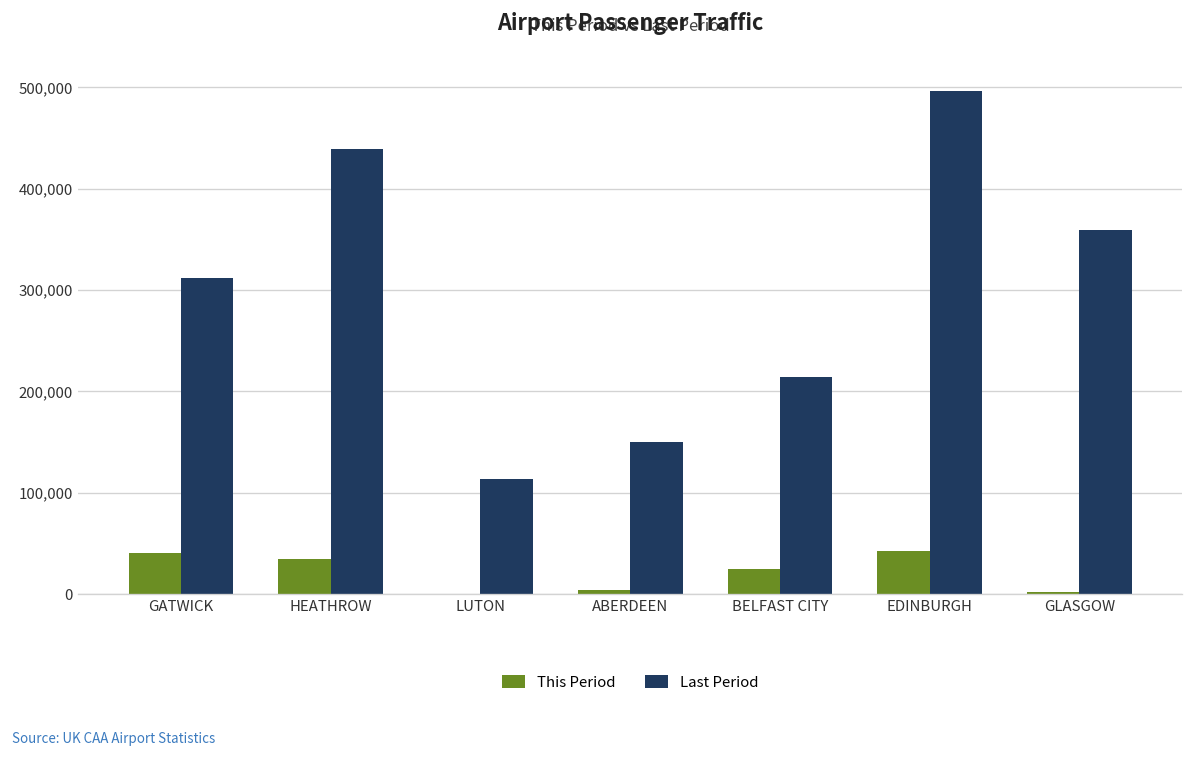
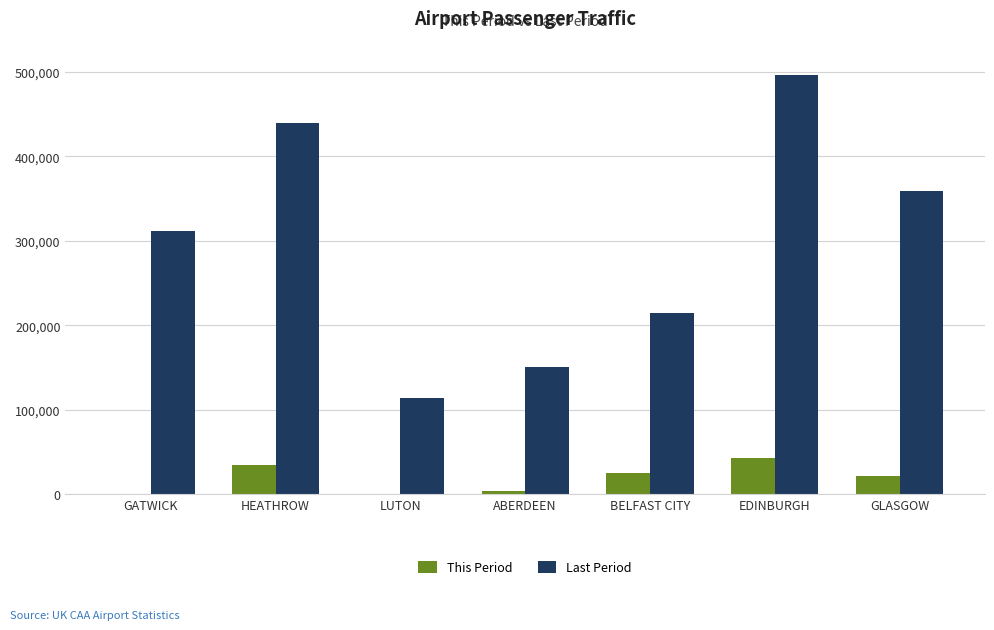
  {
    "This Period": {
-     "GATWICK": "40,000",
+     "GATWICK": "0",
      "HEATHROW": "30,000",
      "LUTON": "0",
      "ABERDEEN": "0",
      "BELFAST CITY": "30,000",
      "EDINBURGH": "40,000",
-     "GLASGOW": "0"
+     "GLASGOW": "20,000"
    },
    "Last Period": {
      "GATWICK": "310,000",
      "HEATHROW": "440,000",
      "LUTON": "110,000",
      "ABERDEEN": "150,000",
      "BELFAST CITY": "210,000",
      "EDINBURGH": "500,000",
      "GLASGOW": "360,000"
    }
  }
